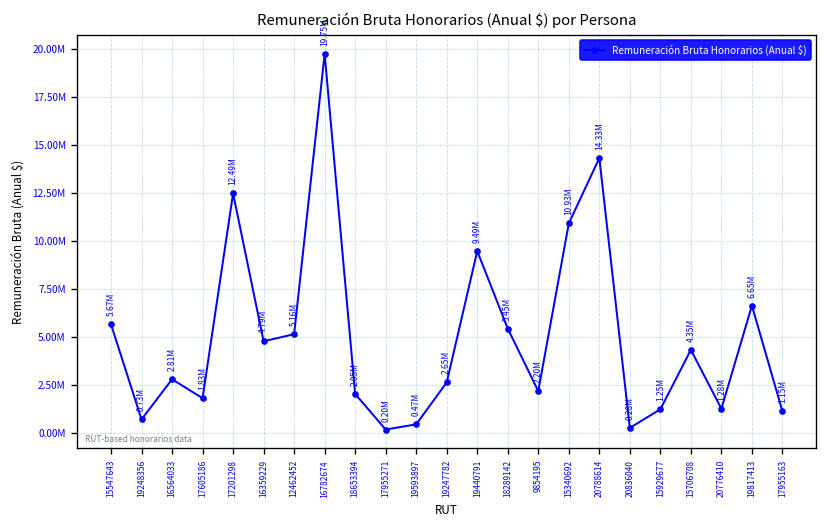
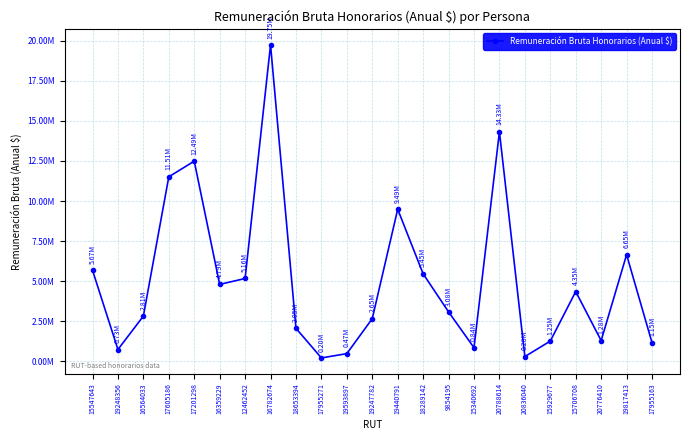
  {
    "15547643": "5.67M",
    "19248356": "0.73M",
    "16564033": "2.81M",
-   "17605186": "1.83M",
+   "17605186": "11.51M",
    "17201298": "12.49M",
    "16359229": "4.79M",
    "12462452": "5.16M",
    "16782674": "19.75M",
    "18653394": "2.05M",
    "17955271": "0.20M",
    "19593897": "0.47M",
    "19247782": "2.65M",
    "19440791": "9.49M",
    "18289142": "5.45M",
-   "9854195": "2.20M",
-   "15340692": "10.93M",
+   "9854195": "3.08M",
+   "15340692": "0.84M",
    "20788614": "14.33M",
    "20836040": "0.28M",
    "15929677": "1.25M",
    "15706708": "4.35M",
    "20776410": "1.28M",
    "19817413": "6.65M",
    "17955163": "1.15M"
  }
